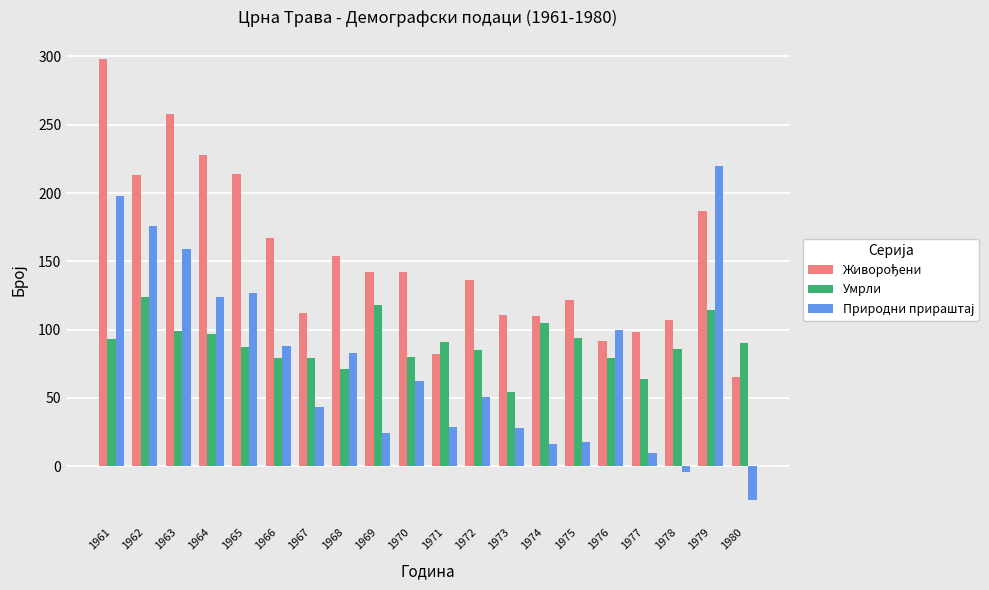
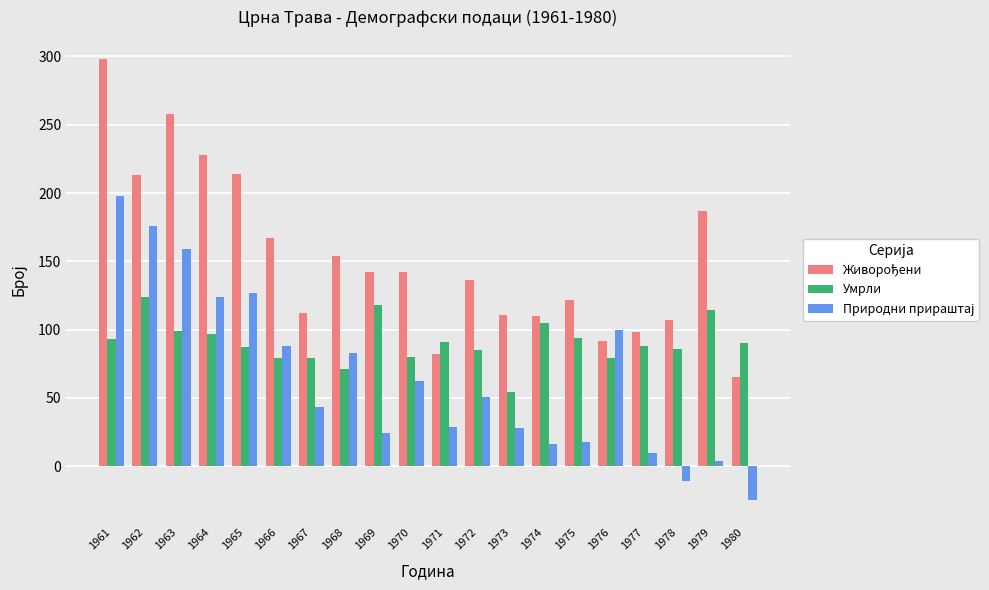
  {
    "Живорођени": {
      "1961": 298,
      "1962": 213,
      "1963": 258,
      "1964": 228,
      "1965": 214,
      "1966": 167,
      "1967": 112,
      "1968": 154,
      "1969": 142,
      "1970": 142,
      "1971": 82,
      "1972": 136,
      "1973": 111,
      "1974": 110,
      "1975": 122,
      "1976": 92,
      "1977": 98,
      "1978": 107,
      "1979": 187,
      "1980": 65
    },
    "Умрли": {
      "1961": 93,
      "1962": 124,
      "1963": 99,
      "1964": 97,
      "1965": 87,
      "1966": 79,
      "1967": 79,
      "1968": 71,
      "1969": 118,
      "1970": 80,
      "1971": 91,
      "1972": 85,
      "1973": 54,
      "1974": 105,
      "1975": 94,
      "1976": 79,
-     "1977": 64,
+     "1977": 88,
      "1978": 86,
      "1979": 114,
      "1980": 90
    },
    "Природни прираштај": {
      "1961": 198,
      "1962": 176,
      "1963": 159,
      "1964": 124,
      "1965": 127,
      "1966": 88,
      "1967": 43,
      "1968": 83,
      "1969": 24,
      "1970": 62,
      "1971": 29,
      "1972": 51,
      "1973": 28,
      "1974": 16,
      "1975": 18,
      "1976": 100,
      "1977": 10,
-     "1978": -4,
-     "1979": 220,
+     "1978": -11,
+     "1979": 4,
      "1980": -25
    }
  }
